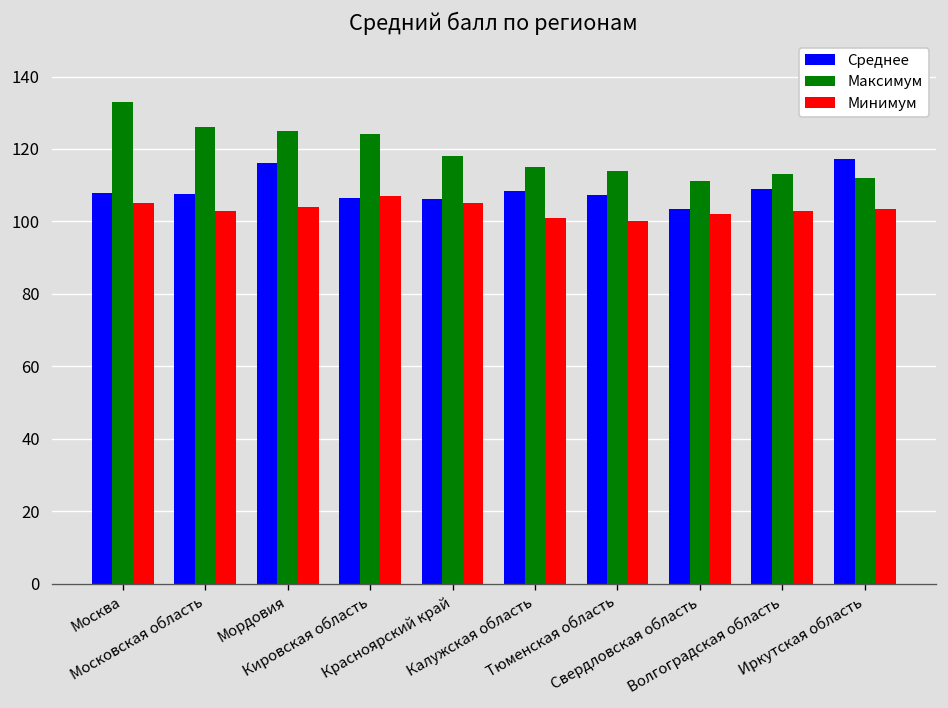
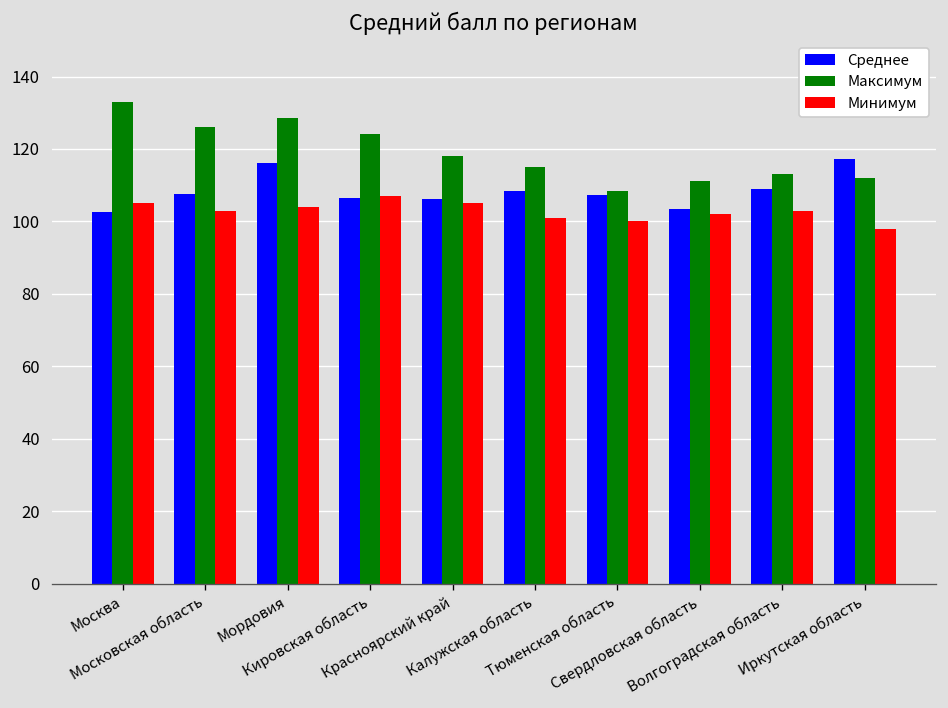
  {
    "Среднее": {
-     "Москва": 108,
+     "Москва": 103,
      "Московская область": 108,
      "Мордовия": 116,
      "Кировская область": 107,
      "Красноярский край": 106,
      "Калужская область": 108,
      "Тюменская область": 107,
      "Свердловская область": 103,
      "Волгоградская область": 109,
      "Иркутская область": 117
    },
    "Максимум": {
      "Москва": 133,
      "Московская область": 126,
-     "Мордовия": 125,
+     "Мордовия": 129,
      "Кировская область": 124,
      "Красноярский край": 118,
      "Калужская область": 115,
-     "Тюменская область": 114,
+     "Тюменская область": 109,
      "Свердловская область": 111,
      "Волгоградская область": 113,
      "Иркутская область": 112
    },
    "Минимум": {
      "Москва": 105,
      "Московская область": 103,
      "Мордовия": 104,
      "Кировская область": 107,
      "Красноярский край": 105,
      "Калужская область": 101,
      "Тюменская область": 100,
      "Свердловская область": 102,
      "Волгоградская область": 103,
-     "Иркутская область": 104
+     "Иркутская область": 98
    }
  }
